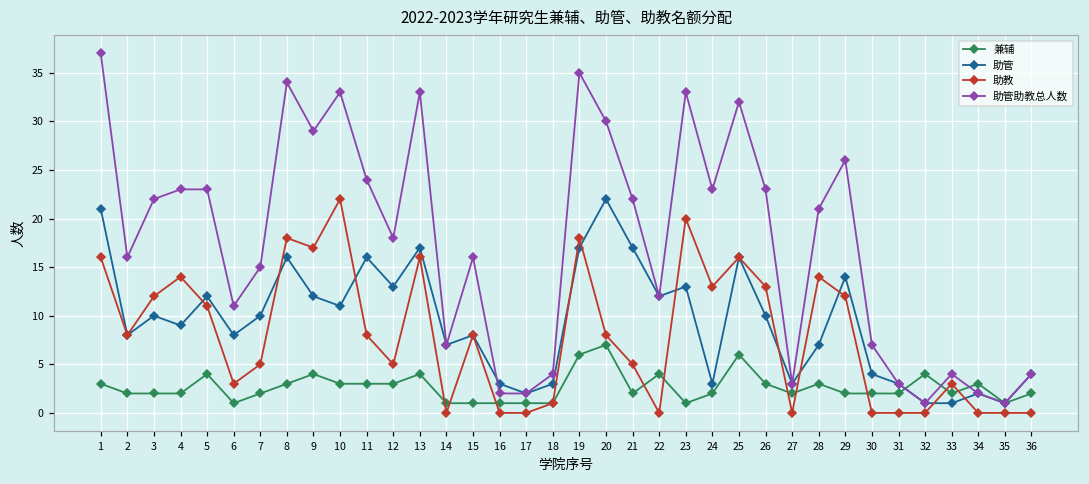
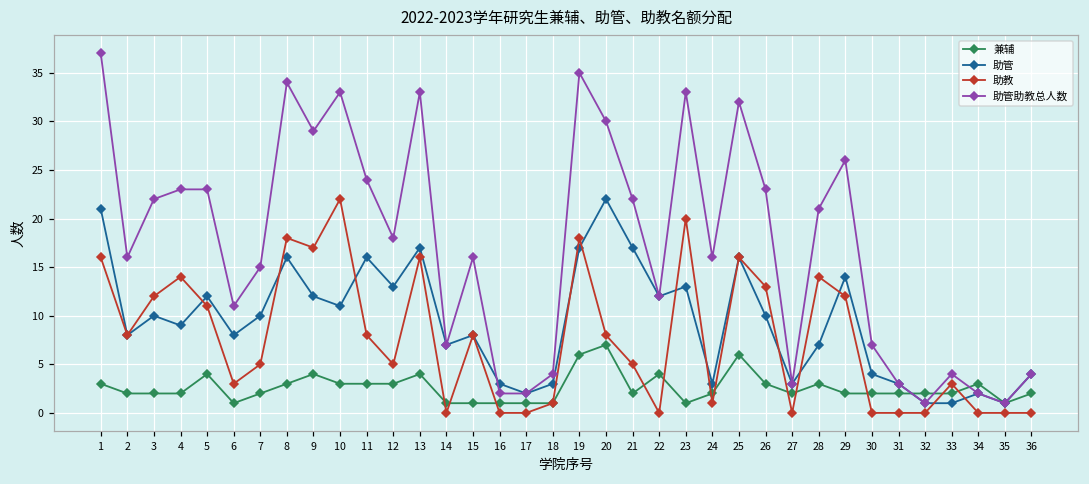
  {
    "兼辅": {
      "1": 3,
      "2": 2,
      "3": 2,
      "4": 2,
      "5": 4,
      "6": 1,
      "7": 2,
      "8": 3,
      "9": 4,
      "10": 3,
      "11": 3,
      "12": 3,
      "13": 4,
      "14": 1,
      "15": 1,
      "16": 1,
      "17": 1,
      "19": 6,
      "20": 7,
      "21": 2,
      "22": 4,
      "23": 1,
      "24": 2,
      "25": 6,
      "26": 3,
      "27": 2,
      "28": 3,
      "29": 2,
      "30": 2,
      "31": 2,
-     "32": 4,
+     "32": 2,
      "33": 2,
      "34": 3,
      "36": 2
    },
    "助管": {
      "1": 21,
      "3": 10,
      "4": 9,
      "5": 12,
      "6": 8,
      "7": 10,
      "8": 16,
      "9": 12,
      "10": 11,
      "11": 16,
      "12": 13,
      "13": 17,
      "16": 3,
      "18": 3,
      "19": 17,
      "20": 22,
      "21": 17,
      "23": 13,
      "24": 3,
      "26": 10,
      "28": 7,
      "29": 14,
      "30": 4,
      "33": 1
    },
    "助教": {
      "1": 16,
      "3": 12,
      "4": 14,
      "5": 11,
      "6": 3,
      "7": 5,
      "8": 18,
      "9": 17,
      "10": 22,
      "11": 8,
      "12": 5,
      "13": 16,
      "14": 0,
      "16": 0,
      "17": 0,
      "19": 18,
      "20": 8,
      "21": 5,
      "22": 0,
      "23": 20,
-     "24": 13,
+     "24": 1,
      "26": 13,
      "27": 0,
      "28": 14,
      "29": 12,
      "30": 0,
      "31": 0,
      "32": 0,
      "33": 3,
      "34": 0,
      "35": 0,
      "36": 0
    },
    "助管助教总人数": {
      "1": 37,
      "2": 16,
      "3": 22,
      "4": 23,
      "5": 23,
      "6": 11,
      "7": 15,
      "8": 34,
      "9": 29,
      "10": 33,
      "11": 24,
      "12": 18,
      "13": 33,
      "15": 16,
      "16": 2,
      "18": 4,
      "19": 35,
      "20": 30,
      "21": 22,
      "23": 33,
-     "24": 23,
+     "24": 16,
      "25": 32,
      "26": 23,
      "28": 21,
      "29": 26,
      "30": 7,
      "33": 4
    }
  }
